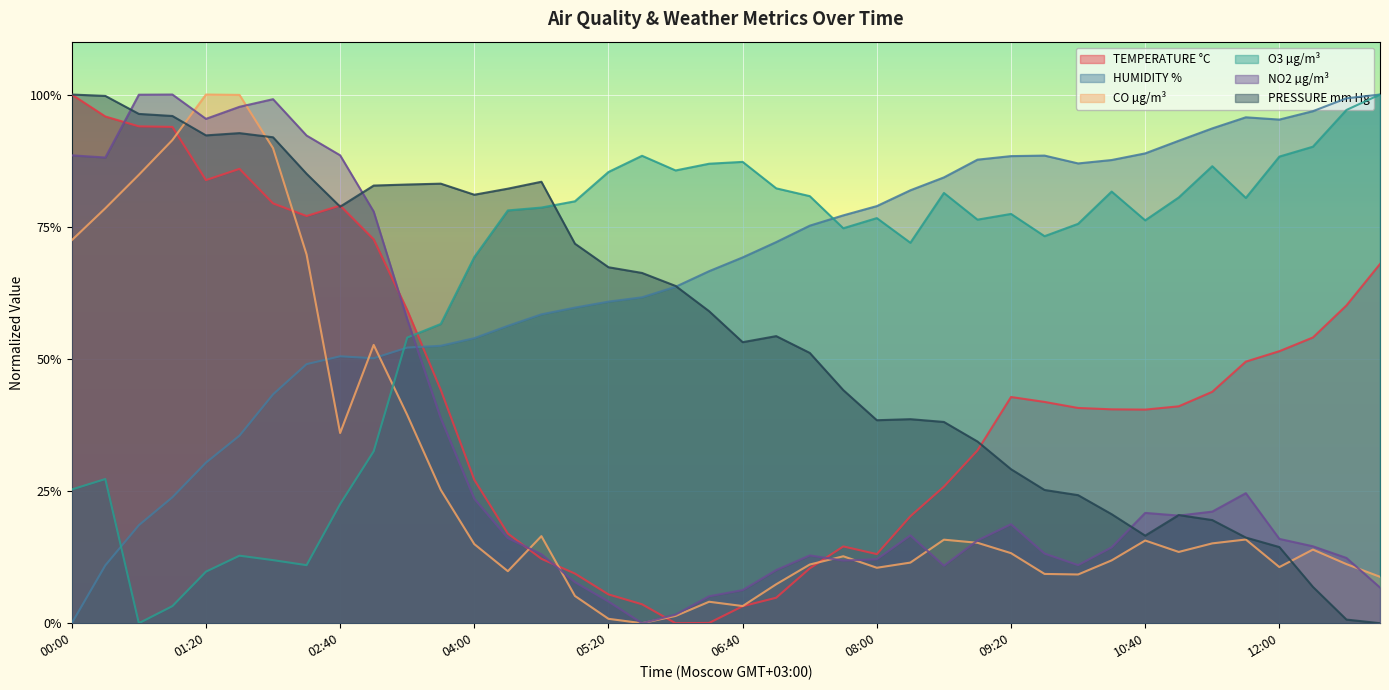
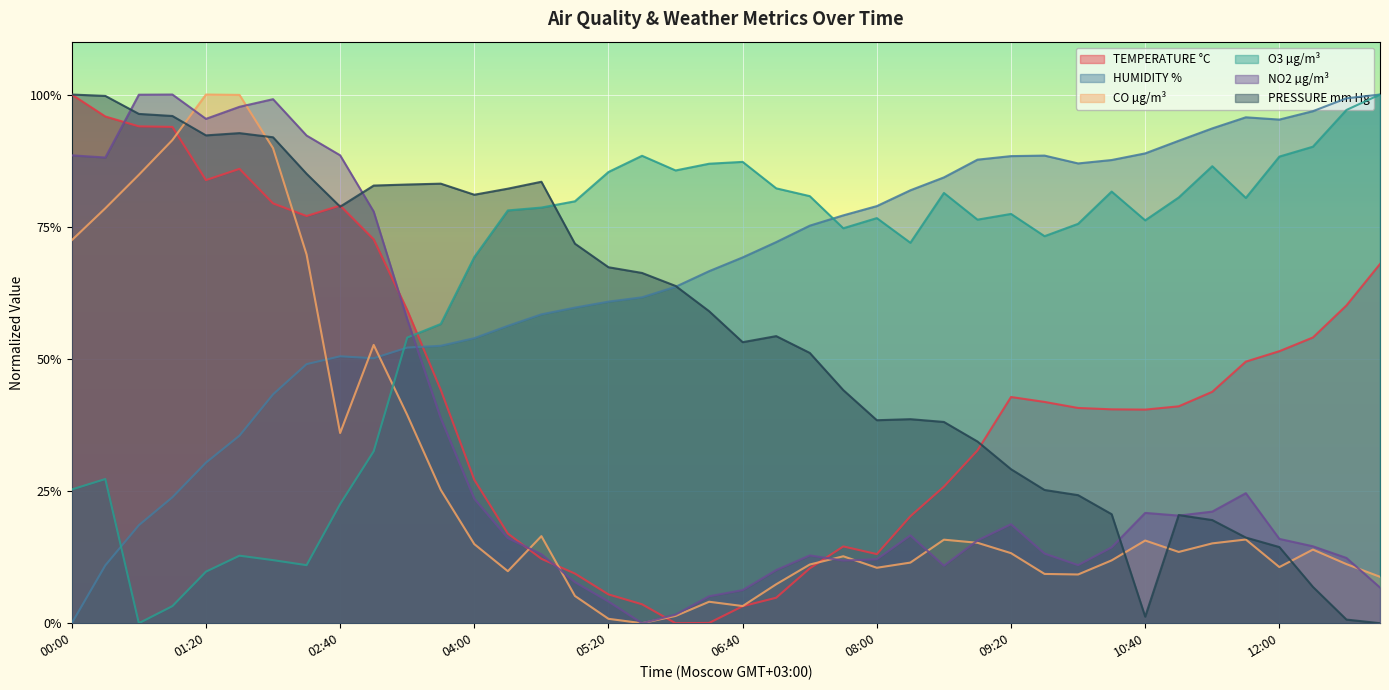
  {
    "TEMPERATURE °C": {
      "01:20": "84%",
      "04:00": "27%",
      "05:20": "5%",
      "08:00": "13%",
      "09:20": "43%",
      "10:40": "40%",
      "12:00": "51%"
    },
    "CO µg/m³": {
      "00:00": "72%",
      "01:20": "100%",
      "02:40": "36%",
      "04:00": "15%",
      "05:20": "1%",
      "08:00": "10%",
      "09:20": "13%",
      "10:40": "16%",
      "12:00": "11%"
    },
    "PRESSURE mm Hg": {
      "01:20": "92%",
      "04:00": "81%",
      "05:20": "67%",
      "06:40": "53%",
      "08:00": "38%",
      "09:20": "29%",
-     "10:40": "17%",
+     "10:40": "1%",
      "12:00": "14%"
    }
  }
